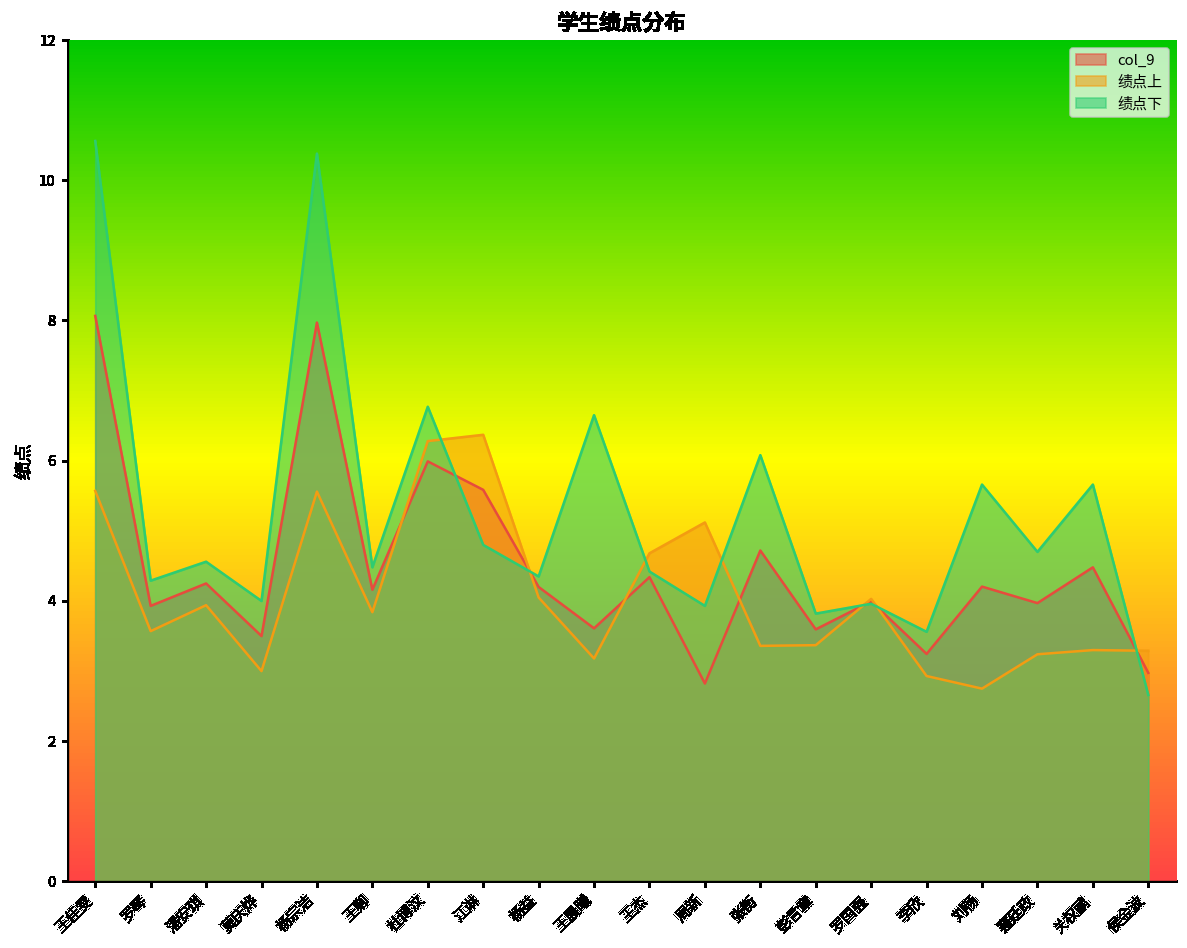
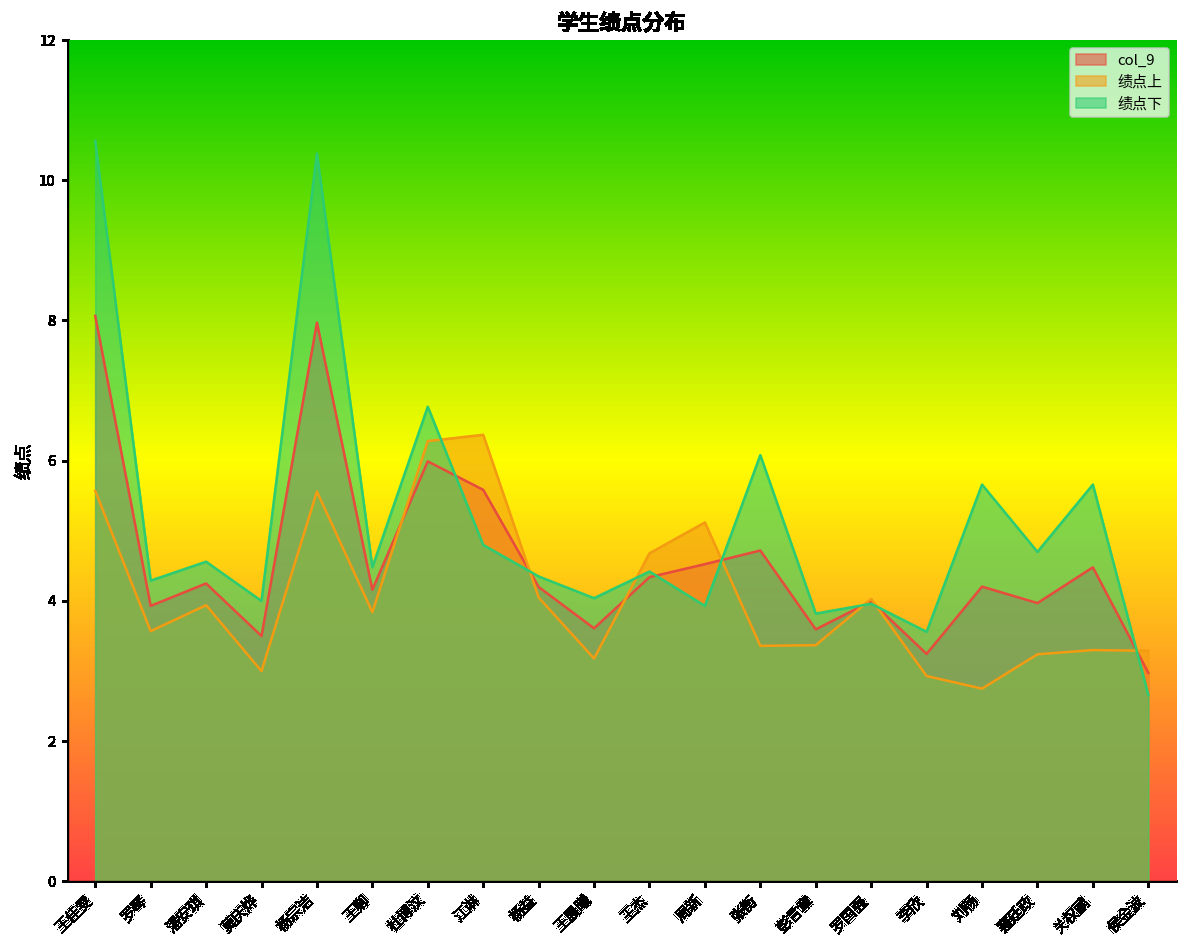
  {
    "col_9": {
      "王佳雯": 8.1,
      "罗琴": 3.9,
      "潘安琪": 4.3,
      "莫庆烨": 3.5,
      "杨宗洁": 8.0,
      "王卿": 4.2,
      "杜博汶": 6.0,
      "江淋": 5.6,
      "杨益": 4.2,
      "王晨曦": 3.6,
      "王杰": 4.3,
-     "周新": 2.8,
+     "周新": 4.5,
      "张衡": 4.7,
      "彭言章": 3.6,
      "李欣": 3.2,
      "刘畅": 4.2,
      "蹇廷政": 4.0,
      "关权鹂": 4.5,
      "侯金波": 3.0
    },
    "绩点上": {
      "王佳雯": 5.6,
      "罗琴": 3.6,
      "潘安琪": 3.9,
      "莫庆烨": 3.0,
      "杨宗洁": 5.6,
      "王卿": 3.8,
      "杜博汶": 6.3,
      "江淋": 6.4,
      "杨益": 4.1,
      "王晨曦": 3.2,
      "王杰": 4.7,
      "周新": 5.1,
      "张衡": 3.4,
      "彭言章": 3.4,
      "李欣": 2.9,
      "刘畅": 2.8,
      "蹇廷政": 3.2,
      "关权鹂": 3.3,
      "侯金波": 3.3
    },
    "绩点下": {
      "王佳雯": 10.6,
      "罗琴": 4.3,
      "潘安琪": 4.6,
      "莫庆烨": 4.0,
      "杨宗洁": 10.4,
      "王卿": 4.5,
      "杜博汶": 6.8,
      "江淋": 4.8,
      "杨益": 4.4,
-     "王晨曦": 6.7,
+     "王晨曦": 4.0,
      "王杰": 4.4,
      "周新": 3.9,
      "张衡": 6.1,
      "彭言章": 3.8,
      "李欣": 3.6,
      "刘畅": 5.7,
      "蹇廷政": 4.7,
      "关权鹂": 5.7,
      "侯金波": 2.7
    }
  }
